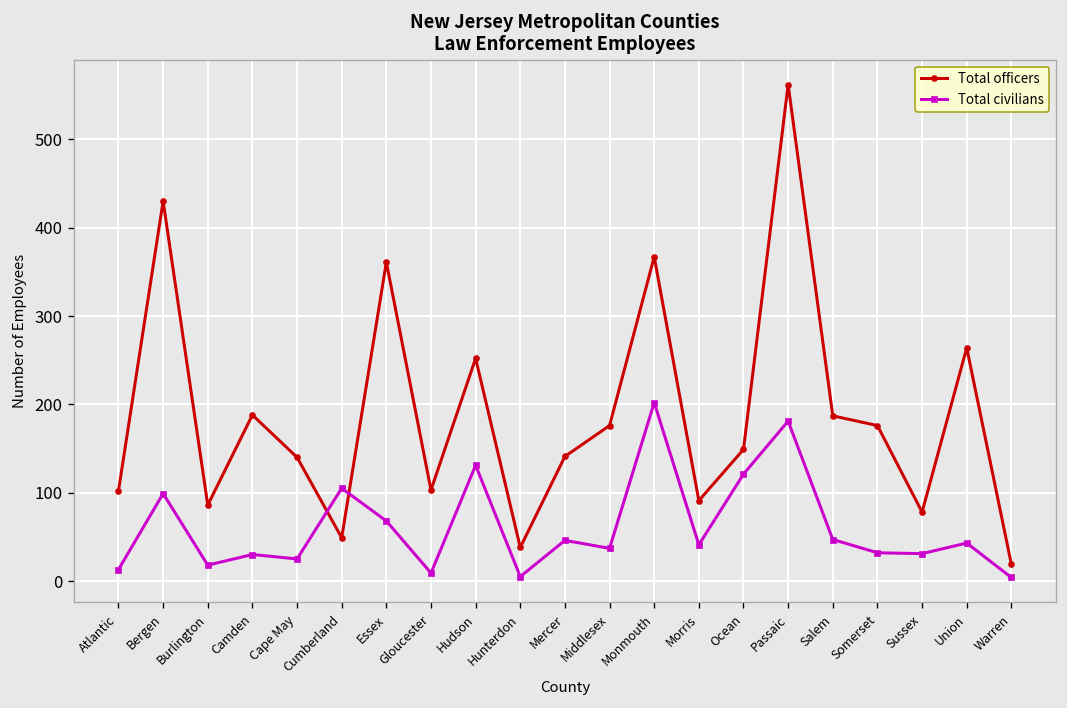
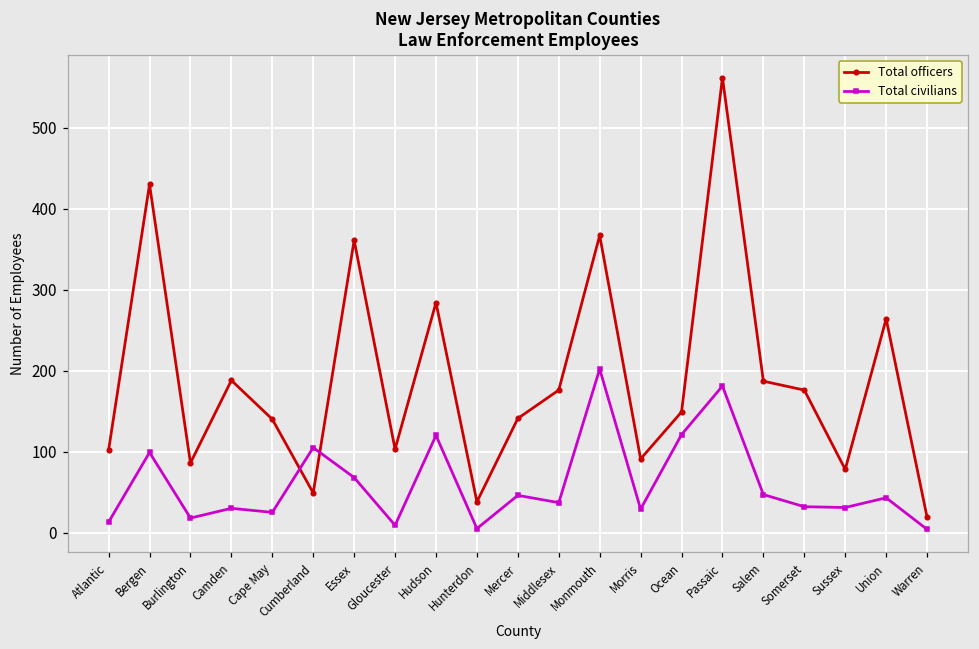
  {
    "Total officers": {
      "Atlantic": 100,
      "Bergen": 430,
      "Burlington": 90,
      "Camden": 190,
      "Cape May": 140,
      "Cumberland": 50,
      "Essex": 360,
      "Gloucester": 100,
-     "Hudson": 250,
+     "Hudson": 280,
      "Hunterdon": 40,
      "Mercer": 140,
      "Middlesex": 180,
      "Monmouth": 370,
      "Morris": 90,
      "Ocean": 150,
      "Passaic": 560,
      "Salem": 190,
      "Somerset": 180,
      "Sussex": 80,
      "Union": 260,
      "Warren": 20
    },
    "Total civilians": {
      "Atlantic": 10,
      "Bergen": 100,
      "Burlington": 20,
      "Camden": 30,
      "Cape May": 30,
      "Cumberland": 110,
      "Essex": 70,
      "Gloucester": 10,
-     "Hudson": 130,
+     "Hudson": 120,
      "Hunterdon": 10,
      "Mercer": 50,
      "Middlesex": 40,
      "Monmouth": 200,
-     "Morris": 40,
+     "Morris": 30,
      "Ocean": 120,
      "Passaic": 180,
      "Salem": 50,
      "Somerset": 30,
      "Sussex": 30,
      "Union": 40,
      "Warren": 0
    }
  }
